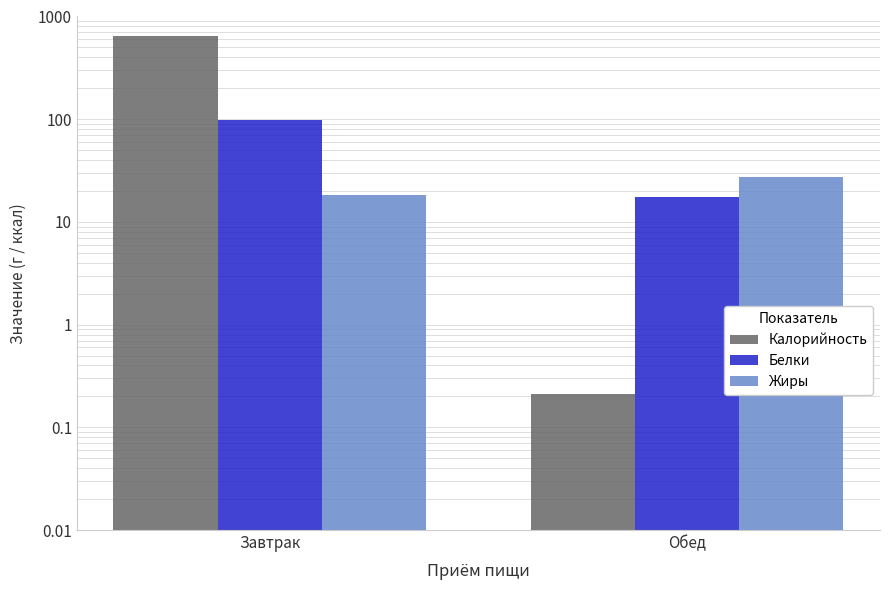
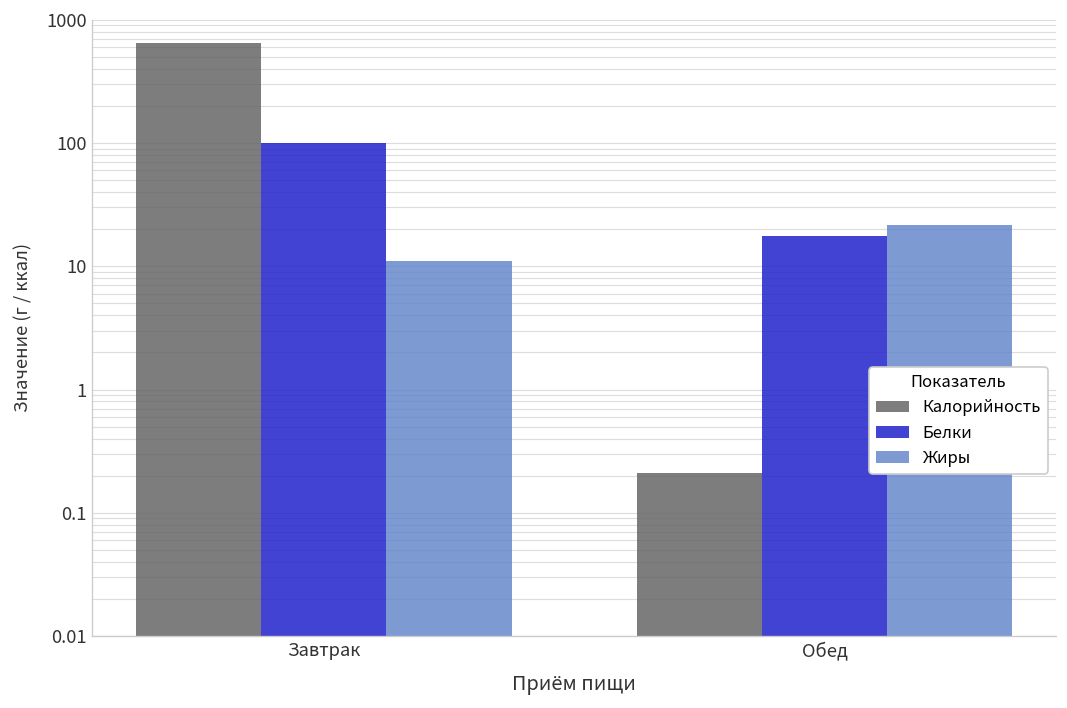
  {
    "Калорийность": {
      "Завтрак": 600,
      "Обед": 0.21
    },
    "Белки": {
      "Завтрак": 100,
      "Обед": 18
    },
    "Жиры": {
-     "Завтрак": 18,
-     "Обед": 28
+     "Завтрак": 11,
+     "Обед": 22
    }
  }
